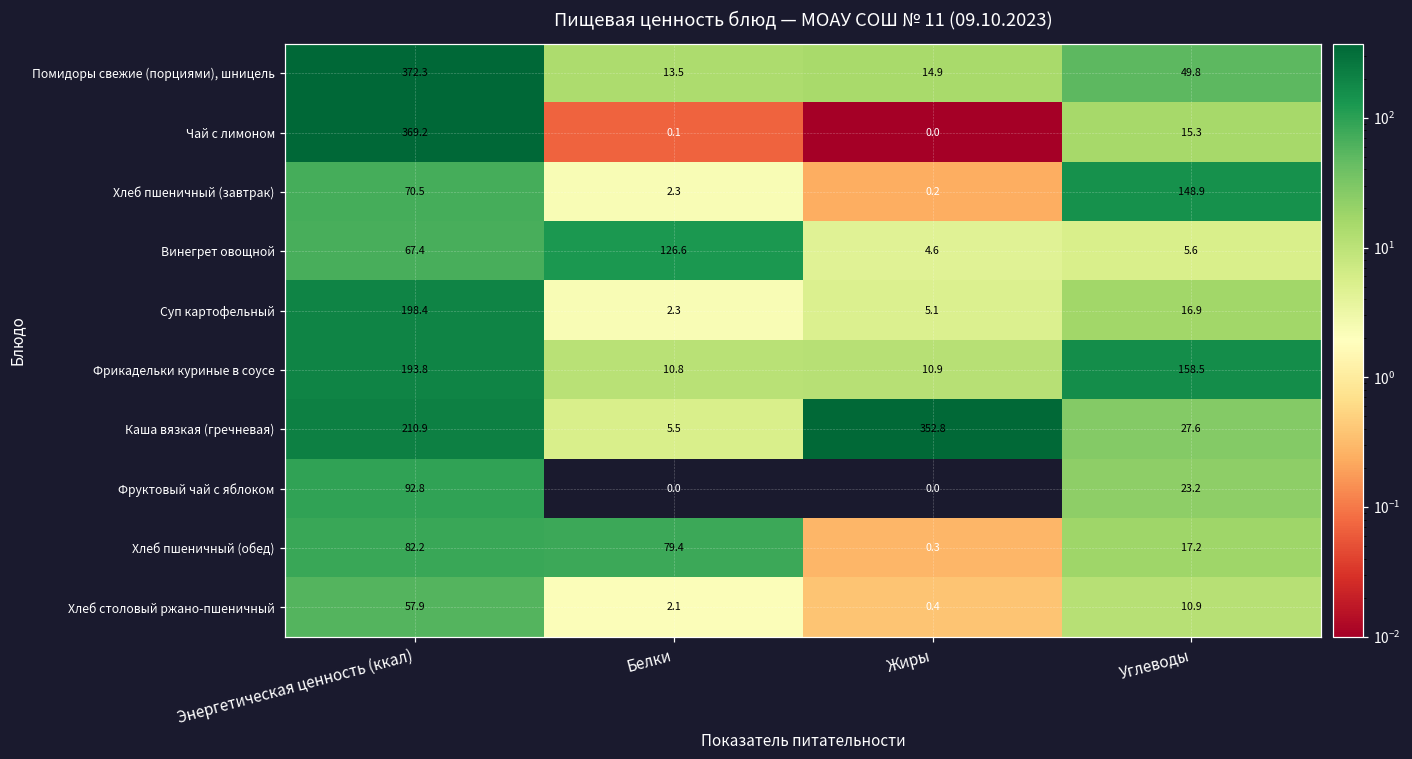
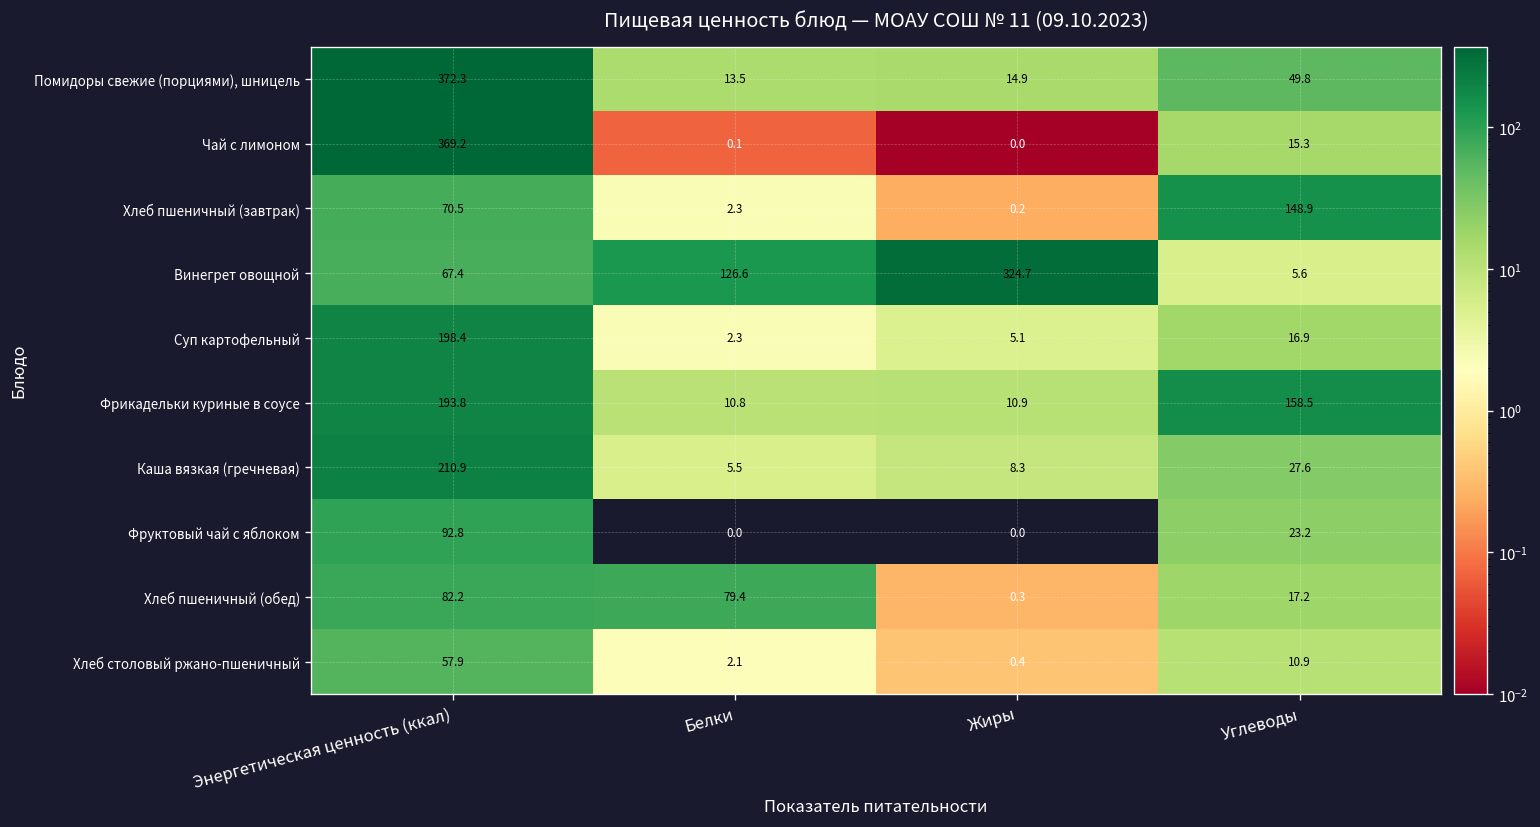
  {
    "Помидоры свежие (порциями), шницель": {
      "Энергетическая ценность (ккал)": 372.3,
      "Белки": 13.5,
      "Жиры": 14.9,
      "Углеводы": 49.8
    },
    "Чай с лимоном": {
      "Энергетическая ценность (ккал)": 369.2,
      "Белки": 0.1,
      "Жиры": 0.0,
      "Углеводы": 15.3
    },
    "Хлеб пшеничный (завтрак)": {
      "Энергетическая ценность (ккал)": 70.5,
      "Белки": 2.3,
      "Жиры": 0.2,
      "Углеводы": 148.9
    },
    "Винегрет овощной": {
      "Энергетическая ценность (ккал)": 67.4,
      "Белки": 126.6,
-     "Жиры": 4.6,
+     "Жиры": 324.7,
      "Углеводы": 5.6
    },
    "Суп картофельный": {
      "Энергетическая ценность (ккал)": 198.4,
      "Белки": 2.3,
      "Жиры": 5.1,
      "Углеводы": 16.9
    },
    "Фрикадельки куриные в соусе": {
      "Энергетическая ценность (ккал)": 193.8,
      "Белки": 10.8,
      "Жиры": 10.9,
      "Углеводы": 158.5
    },
    "Каша вязкая (гречневая)": {
      "Энергетическая ценность (ккал)": 210.9,
      "Белки": 5.5,
-     "Жиры": 352.8,
+     "Жиры": 8.3,
      "Углеводы": 27.6
    },
    "Фруктовый чай с яблоком": {
      "Энергетическая ценность (ккал)": 92.8,
      "Белки": 0.0,
      "Жиры": 0.0,
      "Углеводы": 23.2
    },
    "Хлеб пшеничный (обед)": {
      "Энергетическая ценность (ккал)": 82.2,
      "Белки": 79.4,
      "Жиры": 0.3,
      "Углеводы": 17.2
    },
    "Хлеб столовый ржано-пшеничный": {
      "Энергетическая ценность (ккал)": 57.9,
      "Белки": 2.1,
      "Жиры": 0.4,
      "Углеводы": 10.9
    }
  }
